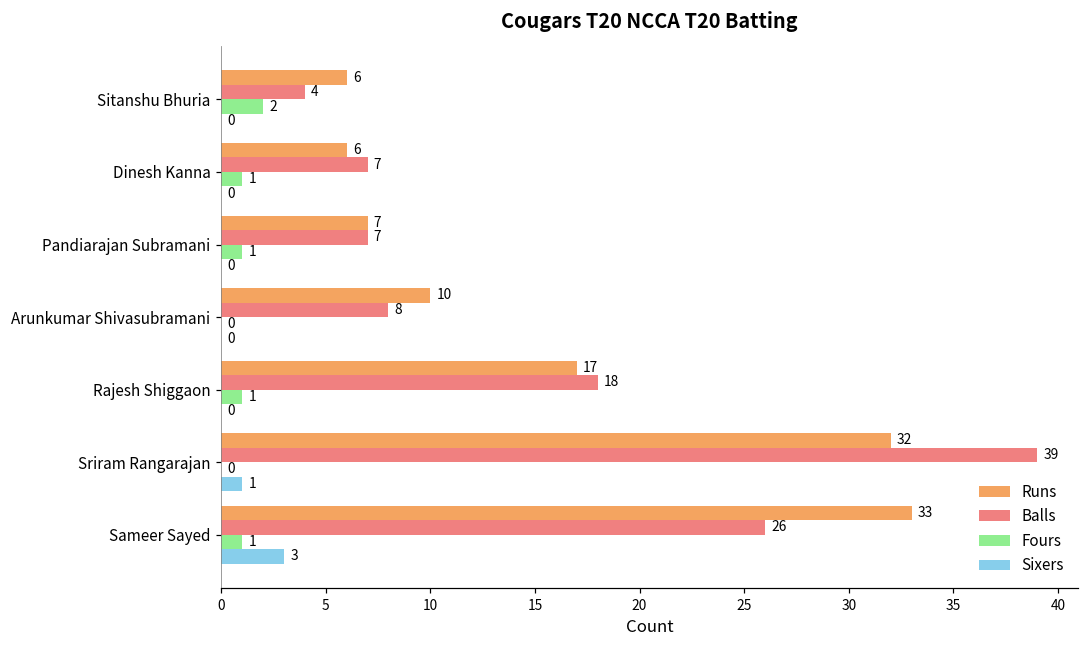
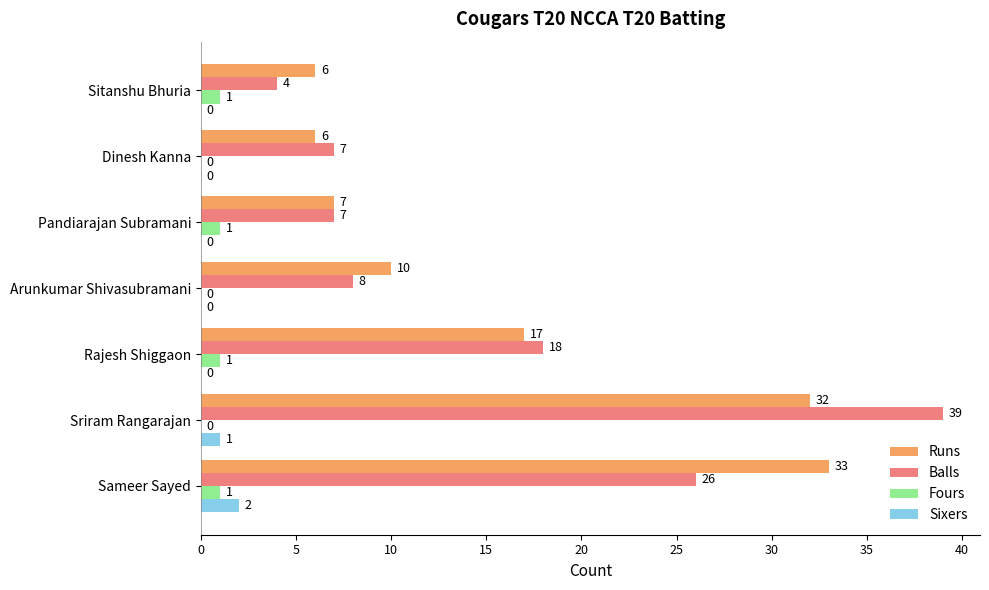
  {
    "Fours": {
-     "Sitanshu Bhuria": 2,
-     "Dinesh Kanna": 1,
+     "Sitanshu Bhuria": 1,
+     "Dinesh Kanna": 0,
      "Pandiarajan Subramani": 1,
      "Arunkumar Shivasubramani": 0,
      "Rajesh Shiggaon": 1,
      "Sriram Rangarajan": 0,
      "Sameer Sayed": 1
    },
    "Sixers": {
      "Sitanshu Bhuria": 0,
      "Dinesh Kanna": 0,
      "Pandiarajan Subramani": 0,
      "Arunkumar Shivasubramani": 0,
      "Rajesh Shiggaon": 0,
      "Sriram Rangarajan": 1,
-     "Sameer Sayed": 3
+     "Sameer Sayed": 2
    }
  }
